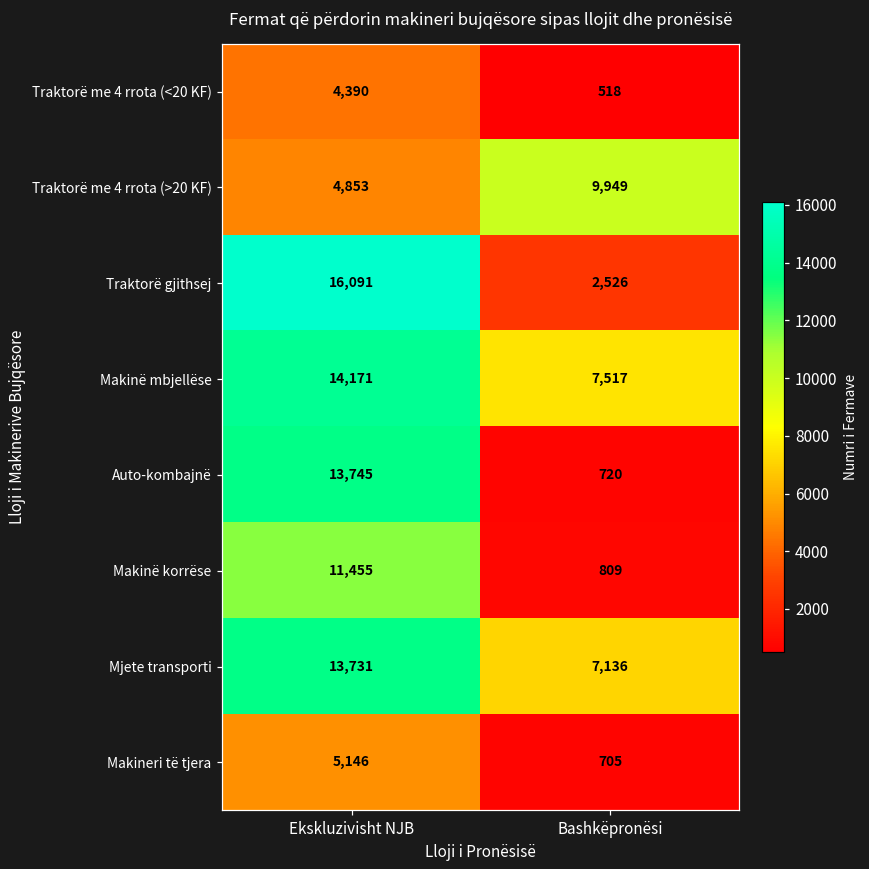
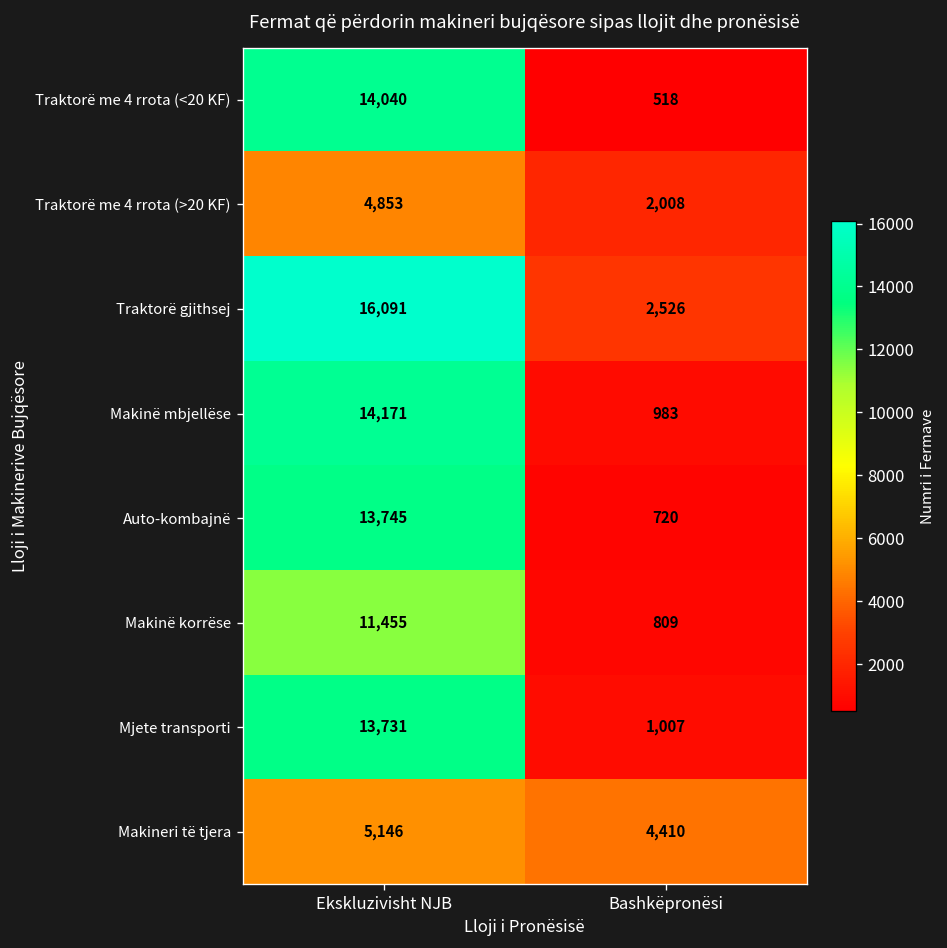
  {
    "Traktorë me 4 rrota (<20 KF)": {
-     "Ekskluzivisht NJB": "4,390",
+     "Ekskluzivisht NJB": "14,040",
      "Bashkëpronësi": "518"
    },
    "Traktorë me 4 rrota (>20 KF)": {
      "Ekskluzivisht NJB": "4,853",
-     "Bashkëpronësi": "9,949"
+     "Bashkëpronësi": "2,008"
    },
    "Traktorë gjithsej": {
      "Ekskluzivisht NJB": "16,091",
      "Bashkëpronësi": "2,526"
    },
    "Makinë mbjellëse": {
      "Ekskluzivisht NJB": "14,171",
-     "Bashkëpronësi": "7,517"
+     "Bashkëpronësi": "983"
    },
    "Auto-kombajnë": {
      "Ekskluzivisht NJB": "13,745",
      "Bashkëpronësi": "720"
    },
    "Makinë korrëse": {
      "Ekskluzivisht NJB": "11,455",
      "Bashkëpronësi": "809"
    },
    "Mjete transporti": {
      "Ekskluzivisht NJB": "13,731",
-     "Bashkëpronësi": "7,136"
+     "Bashkëpronësi": "1,007"
    },
    "Makineri të tjera": {
      "Ekskluzivisht NJB": "5,146",
-     "Bashkëpronësi": "705"
+     "Bashkëpronësi": "4,410"
    }
  }
